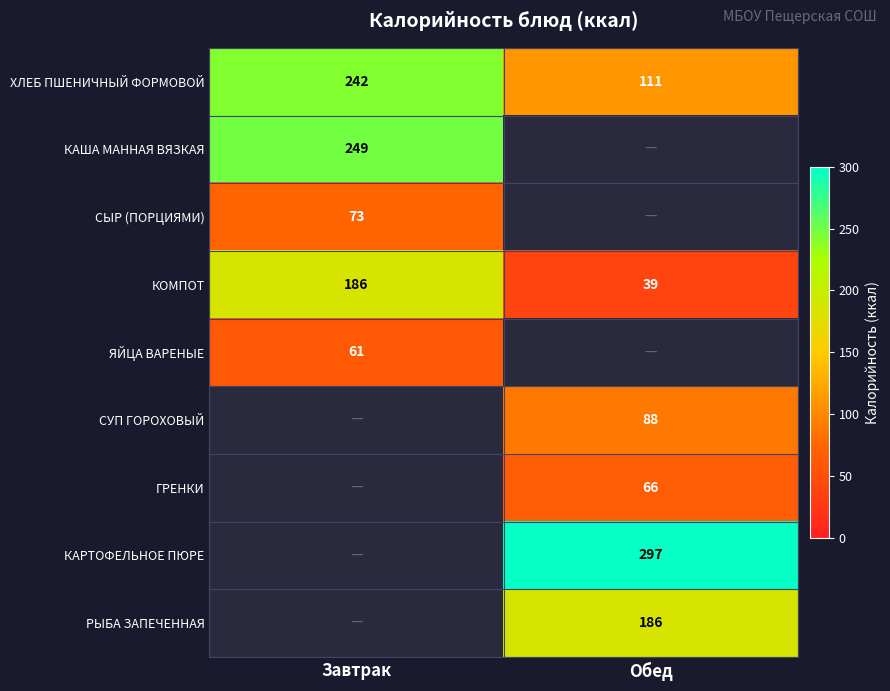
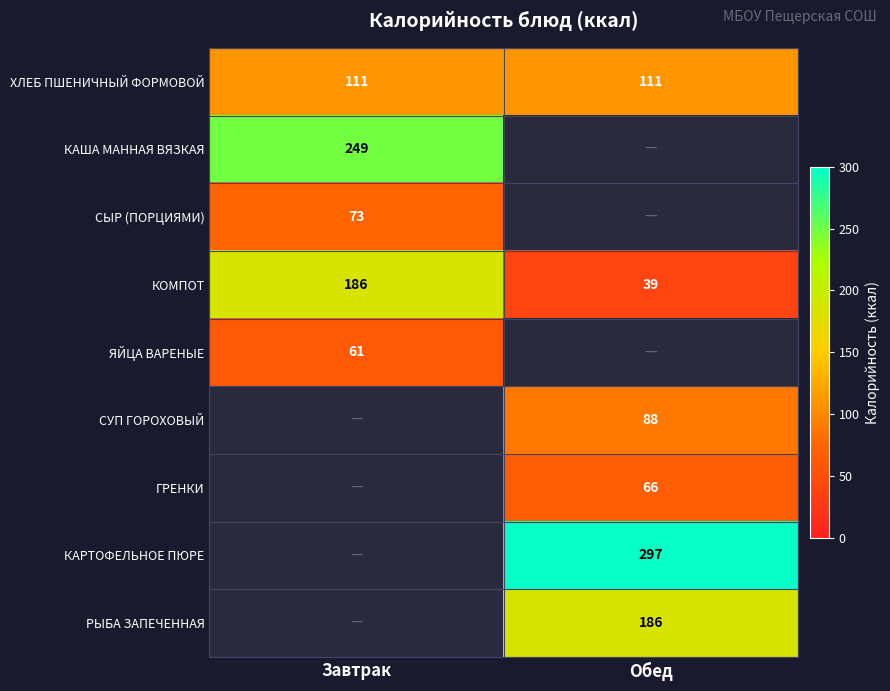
  {
    "ХЛЕБ ПШЕНИЧНЫЙ ФОРМОВОЙ": {
-     "Завтрак": 242,
+     "Завтрак": 111,
      "Обед": 111
    },
    "КАША МАННАЯ ВЯЗКАЯ": {
      "Завтрак": 249
    },
    "СЫР (ПОРЦИЯМИ)": {
      "Завтрак": 73
    },
    "КОМПОТ": {
      "Завтрак": 186,
      "Обед": 39
    },
    "ЯЙЦА ВАРЕНЫЕ": {
      "Завтрак": 61
    },
    "СУП ГОРОХОВЫЙ": {
      "Обед": 88
    },
    "ГРЕНКИ": {
      "Обед": 66
    },
    "КАРТОФЕЛЬНОЕ ПЮРЕ": {
      "Обед": 297
    },
    "РЫБА ЗАПЕЧЕННАЯ": {
      "Обед": 186
    }
  }
